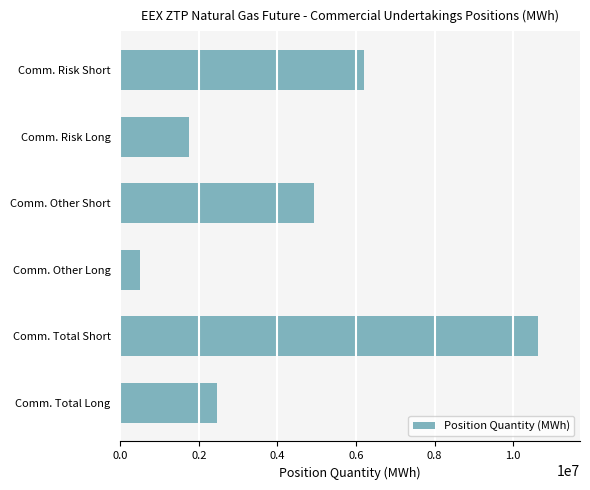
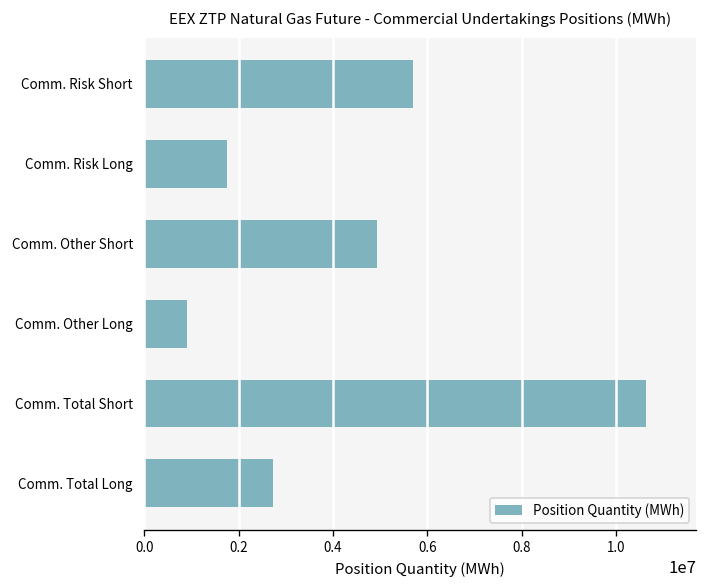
  {
-   "Comm. Risk Short": 6200000,
+   "Comm. Risk Short": 5700000,
    "Comm. Risk Long": 1800000,
    "Comm. Other Short": 4900000,
-   "Comm. Other Long": 500000,
+   "Comm. Other Long": 900000,
    "Comm. Total Short": 10600000,
-   "Comm. Total Long": 2500000
+   "Comm. Total Long": 2700000
  }
